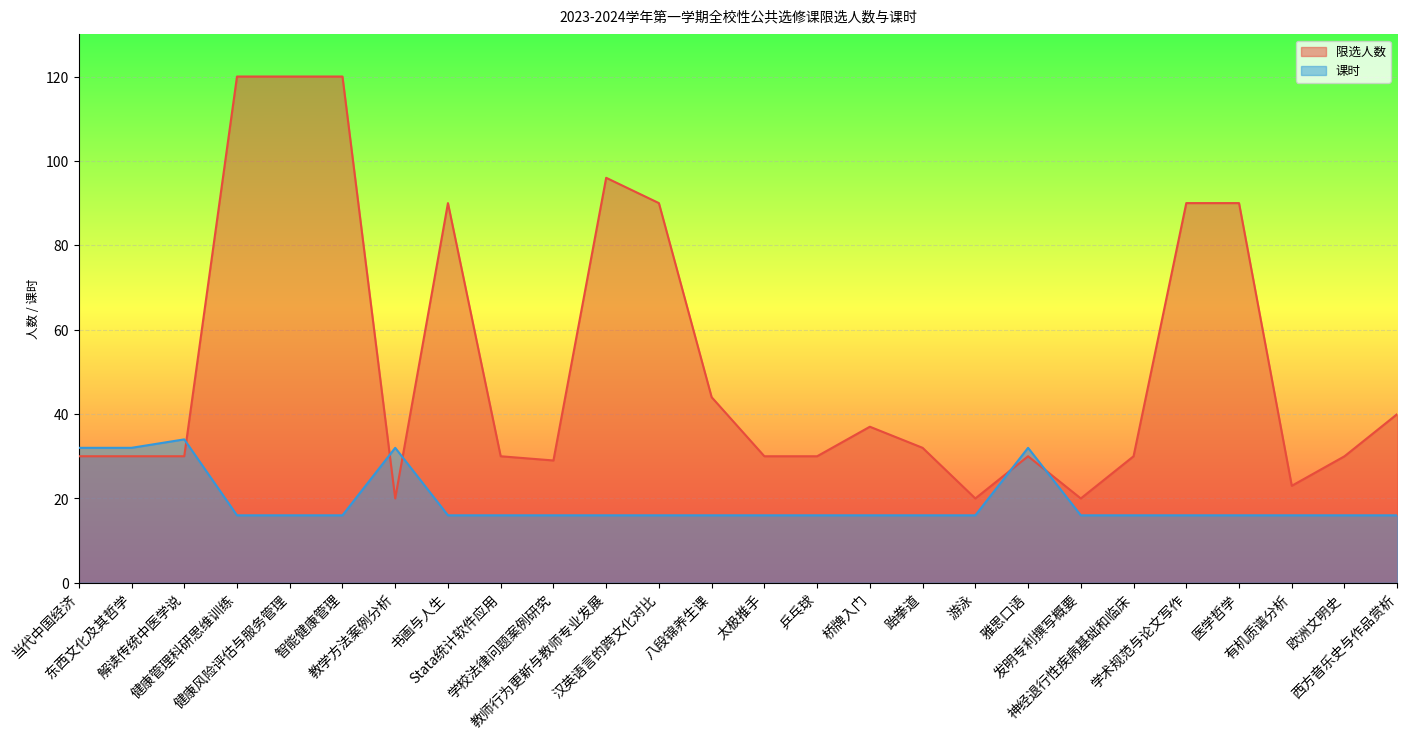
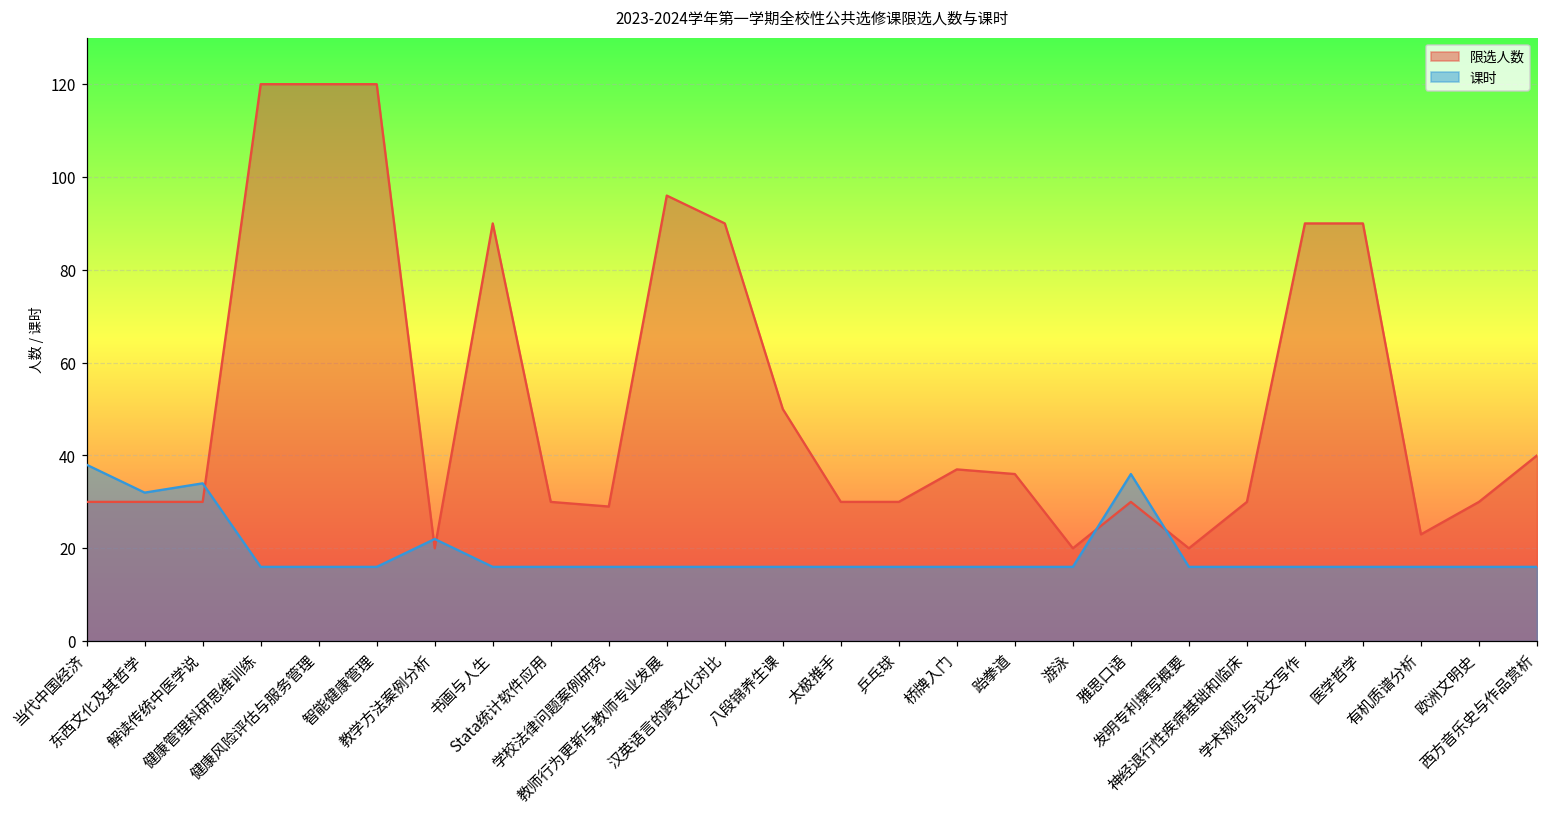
  {
    "限选人数": {
      "当代中国经济": 30,
      "东西文化及其哲学": 30,
      "解读传统中医学说": 30,
      "健康管理科研思维训练": 120,
      "健康风险评估与服务管理": 120,
      "智能健康管理": 120,
      "教学方法案例分析": 20,
      "书画与人生": 90,
      "Stata统计软件应用": 30,
      "学校法律问题案例研究": 29,
      "教师行为更新与教师专业发展": 96,
      "汉英语言的跨文化对比": 90,
-     "八段锦养生课": 44,
+     "八段锦养生课": 50,
      "太极推手": 30,
      "乒乓球": 30,
      "桥牌入门": 37,
-     "跆拳道": 32,
+     "跆拳道": 36,
      "游泳": 20,
      "雅思口语": 30,
      "发明专利撰写概要": 20,
      "神经退行性疾病基础和临床": 30,
      "学术规范与论文写作": 90,
      "医学哲学": 90,
      "有机质谱分析": 23,
      "欧洲文明史": 30,
      "西方音乐史与作品赏析": 40
    },
    "课时": {
-     "当代中国经济": 32,
+     "当代中国经济": 38,
      "东西文化及其哲学": 32,
      "解读传统中医学说": 34,
      "健康管理科研思维训练": 16,
      "健康风险评估与服务管理": 16,
      "智能健康管理": 16,
-     "教学方法案例分析": 32,
+     "教学方法案例分析": 22,
      "书画与人生": 16,
      "Stata统计软件应用": 16,
      "学校法律问题案例研究": 16,
      "教师行为更新与教师专业发展": 16,
      "汉英语言的跨文化对比": 16,
      "八段锦养生课": 16,
      "太极推手": 16,
      "乒乓球": 16,
      "桥牌入门": 16,
      "跆拳道": 16,
      "游泳": 16,
-     "雅思口语": 32,
+     "雅思口语": 36,
      "发明专利撰写概要": 16,
      "神经退行性疾病基础和临床": 16,
      "学术规范与论文写作": 16,
      "医学哲学": 16,
      "有机质谱分析": 16,
      "欧洲文明史": 16,
      "西方音乐史与作品赏析": 16
    }
  }
